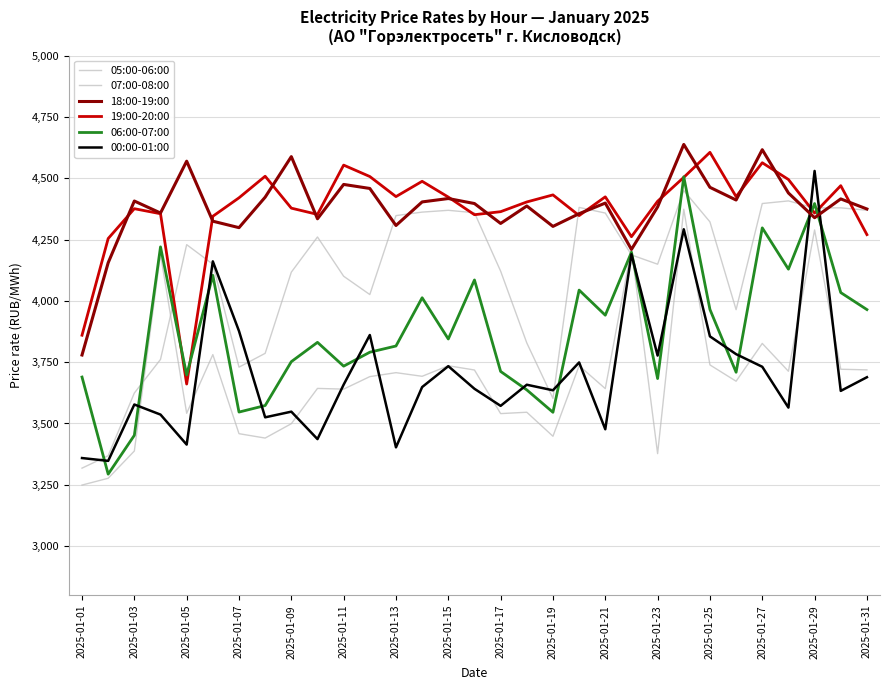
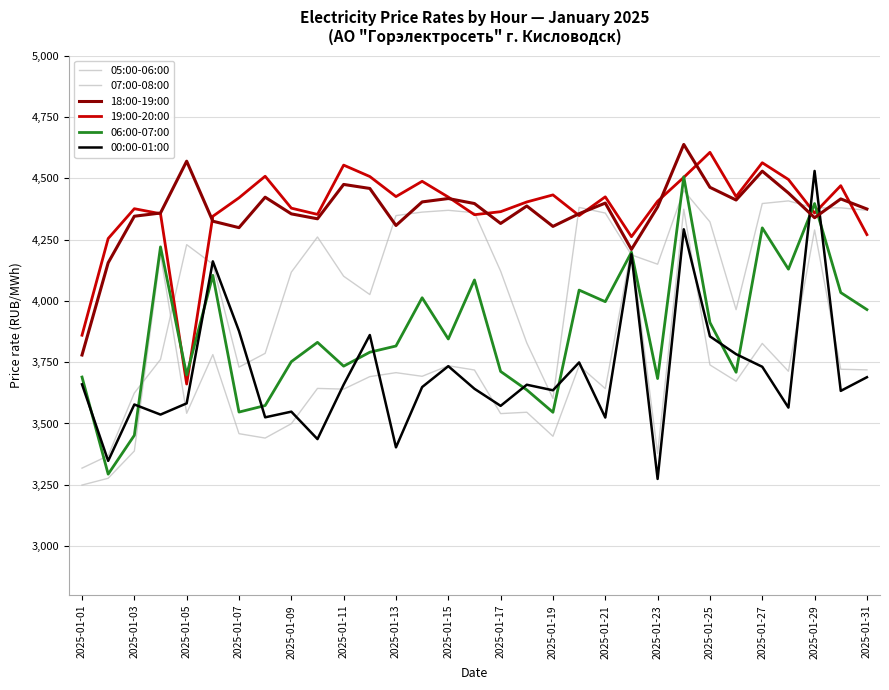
  {
    "18:00-19:00": {
      "2025-01-01": "3,780",
-     "2025-01-03": "4,410",
+     "2025-01-03": "4,340",
      "2025-01-05": "4,570",
      "2025-01-07": "4,300",
-     "2025-01-09": "4,590",
+     "2025-01-09": "4,350",
      "2025-01-11": "4,470",
      "2025-01-13": "4,310",
      "2025-01-17": "4,320",
      "2025-01-19": "4,300",
      "2025-01-21": "4,400",
      "2025-01-23": "4,380",
      "2025-01-25": "4,460",
-     "2025-01-27": "4,620",
+     "2025-01-27": "4,530",
      "2025-01-29": "4,340"
    },
    "19:00-20:00": {
      "2025-01-01": "3,860",
      "2025-01-03": "4,380",
      "2025-01-05": "3,660",
      "2025-01-07": "4,420",
      "2025-01-09": "4,380",
      "2025-01-11": "4,550",
      "2025-01-13": "4,430",
      "2025-01-17": "4,360",
      "2025-01-19": "4,430",
      "2025-01-21": "4,420",
      "2025-01-23": "4,410",
      "2025-01-25": "4,610",
      "2025-01-27": "4,560",
      "2025-01-29": "4,360",
      "2025-01-31": "4,270"
    },
    "06:00-07:00": {
      "2025-01-01": "3,690",
      "2025-01-03": "3,450",
      "2025-01-05": "3,700",
      "2025-01-07": "3,550",
      "2025-01-09": "3,750",
      "2025-01-11": "3,730",
      "2025-01-13": "3,820",
      "2025-01-15": "3,840",
      "2025-01-17": "3,710",
      "2025-01-19": "3,550",
-     "2025-01-21": "3,940",
+     "2025-01-21": "4,000",
      "2025-01-23": "3,680",
-     "2025-01-25": "3,960",
+     "2025-01-25": "3,910",
      "2025-01-27": "4,300",
      "2025-01-29": "4,400",
      "2025-01-31": "3,960"
    },
    "00:00-01:00": {
-     "2025-01-01": "3,360",
+     "2025-01-01": "3,660",
      "2025-01-03": "3,580",
-     "2025-01-05": "3,410",
+     "2025-01-05": "3,580",
      "2025-01-07": "3,880",
      "2025-01-09": "3,550",
      "2025-01-11": "3,660",
      "2025-01-13": "3,400",
      "2025-01-17": "3,570",
      "2025-01-19": "3,640",
-     "2025-01-21": "3,480",
-     "2025-01-23": "3,780",
+     "2025-01-21": "3,520",
+     "2025-01-23": "3,270",
      "2025-01-25": "3,860",
      "2025-01-27": "3,730",
      "2025-01-29": "4,530",
      "2025-01-31": "3,690"
    }
  }
